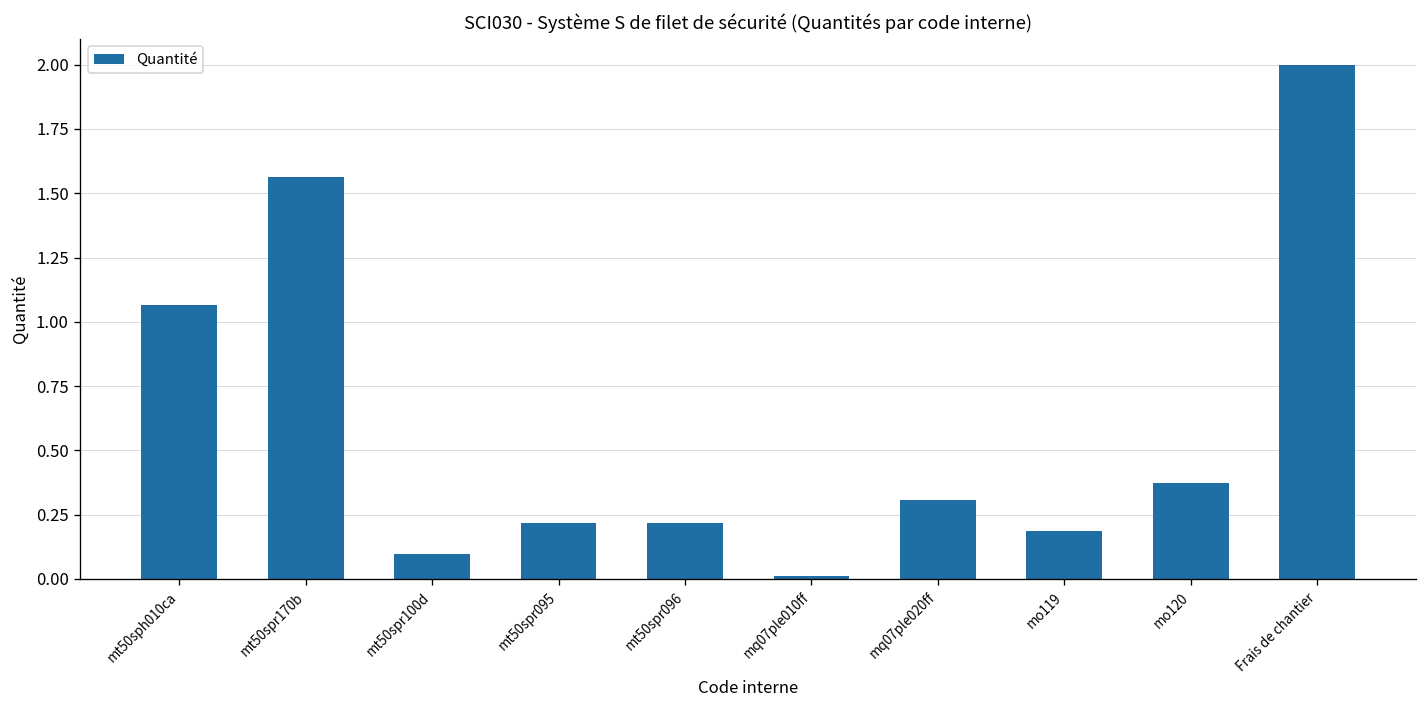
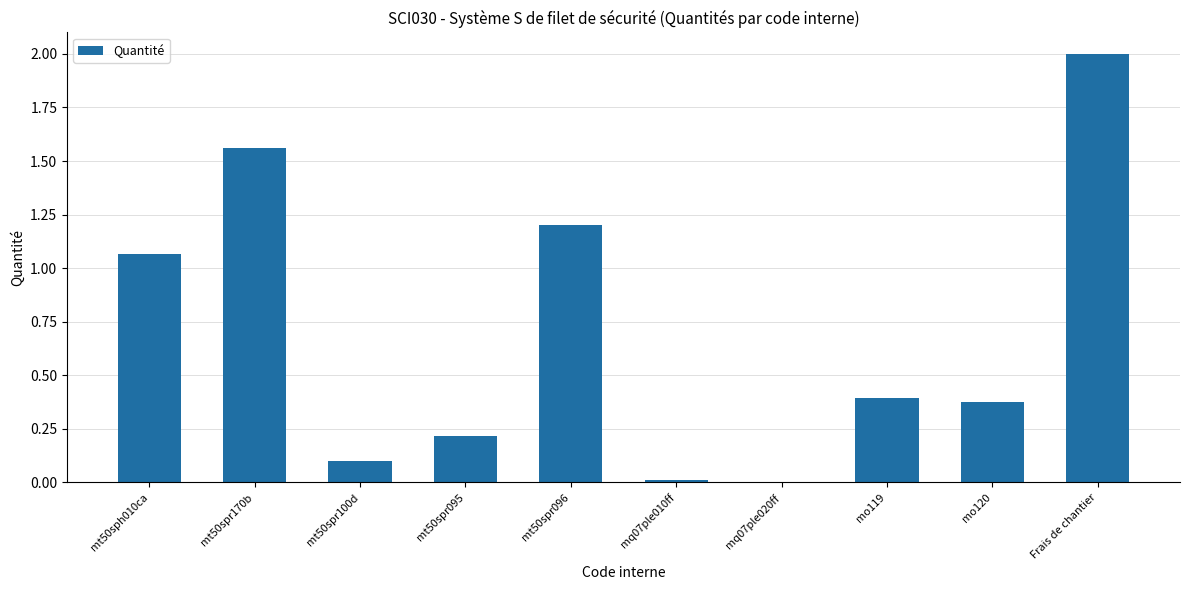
  {
    "mt50sph010ca": 1.06,
    "mt50spr170b": 1.56,
    "mt50spr100d": 0.10,
    "mt50spr095": 0.22,
-   "mt50spr096": 0.22,
-   "mq07ple020ff": 0.31,
-   "mo119": 0.19,
+   "mt50spr096": 1.20,
+   "mq07ple020ff": 0.00,
+   "mo119": 0.40,
    "mo120": 0.37,
    "Frais de chantier": 2.00
  }
